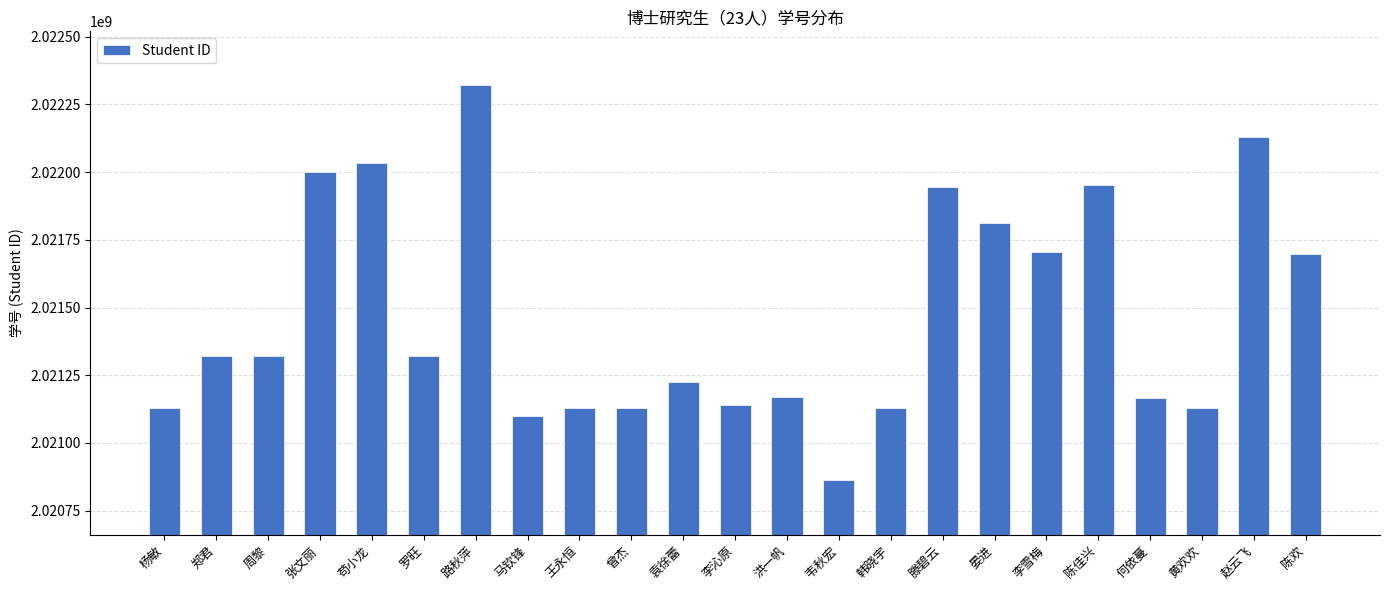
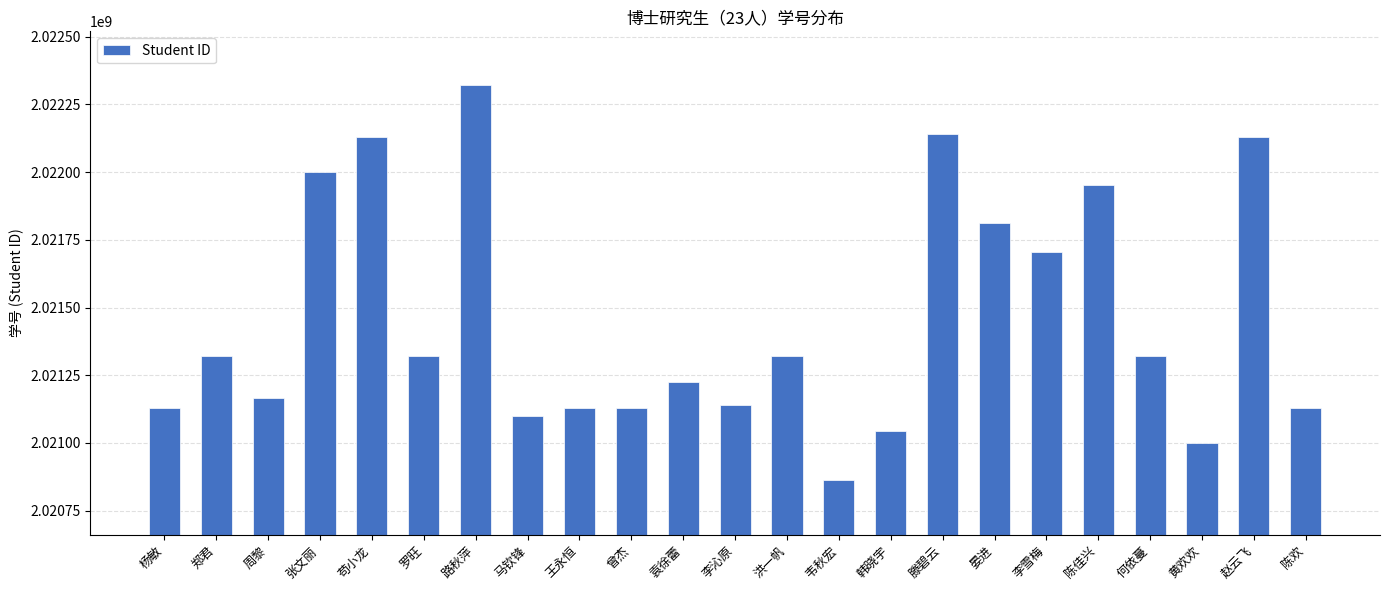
  {
    "杨敏": 2021130000,
    "郑君": 2021320000,
-   "周黎": 2021320000,
+   "周黎": 2021170000,
    "张文丽": 2022000000,
-   "苟小龙": 2022030000,
+   "苟小龙": 2022130000,
    "罗旺": 2021320000,
    "路秋萍": 2022320000,
    "马钦锋": 2021100000,
    "王永恒": 2021130000,
    "曾杰": 2021130000,
    "袁徐蕾": 2021220000,
    "李沁原": 2021140000,
-   "洪一帆": 2021170000,
+   "洪一帆": 2021320000,
    "韦秋宏": 2020860000,
-   "韩晓宇": 2021130000,
-   "滕碧云": 2021940000,
+   "韩晓宇": 2021050000,
+   "滕碧云": 2022140000,
    "晏进": 2021810000,
    "李雪梅": 2021710000,
    "陈佳兴": 2021950000,
-   "何依蔓": 2021170000,
-   "黄欢欢": 2021130000,
+   "何依蔓": 2021320000,
+   "黄欢欢": 2021000000,
    "赵云飞": 2022130000,
-   "陈欢": 2021700000
+   "陈欢": 2021130000
  }
